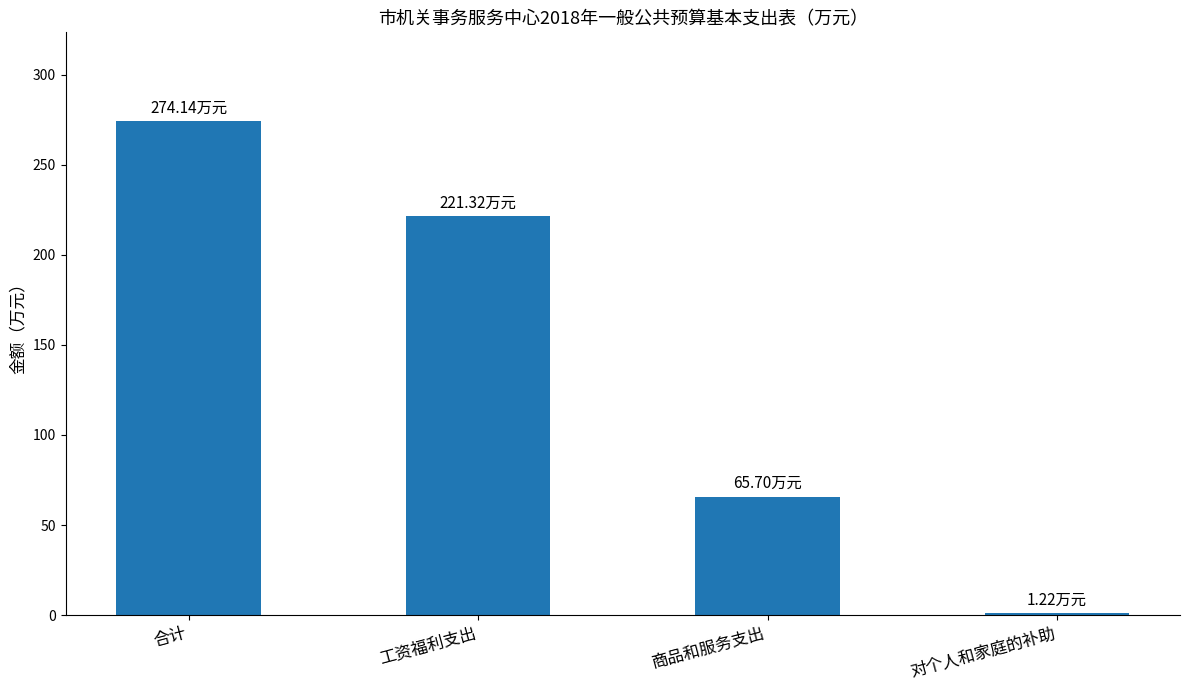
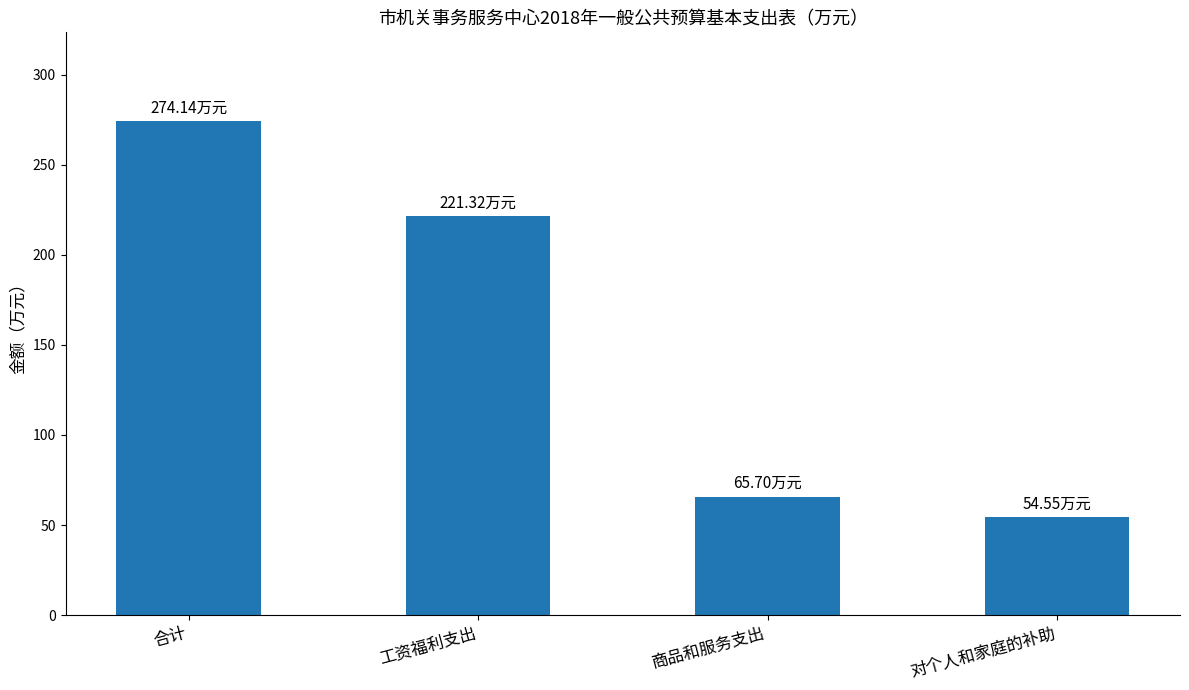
  {
    "合计": 274.14,
    "工资福利支出": 221.32,
    "商品和服务支出": 65.70,
-   "对个人和家庭的补助": 1.22
+   "对个人和家庭的补助": 54.55
  }
